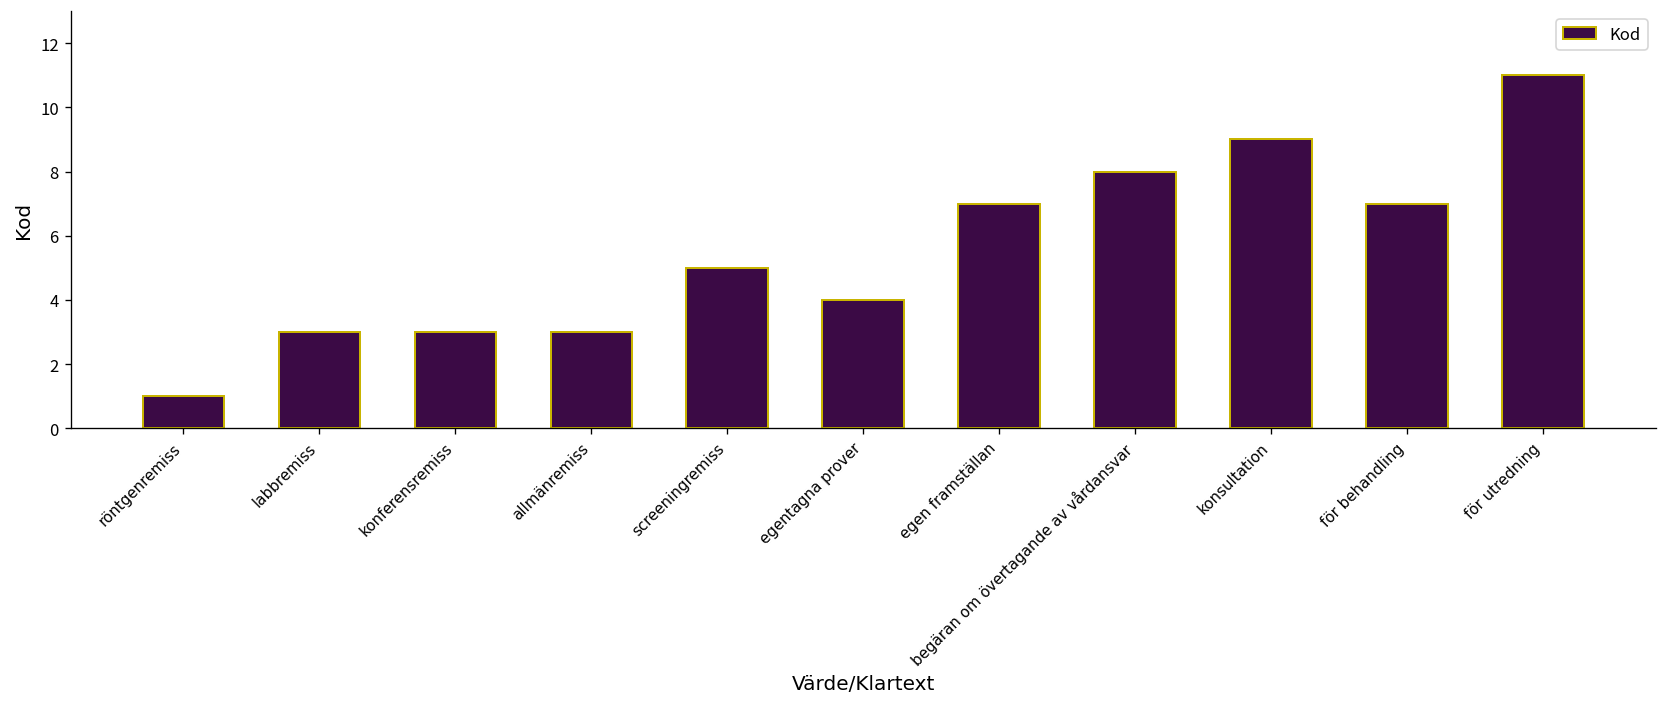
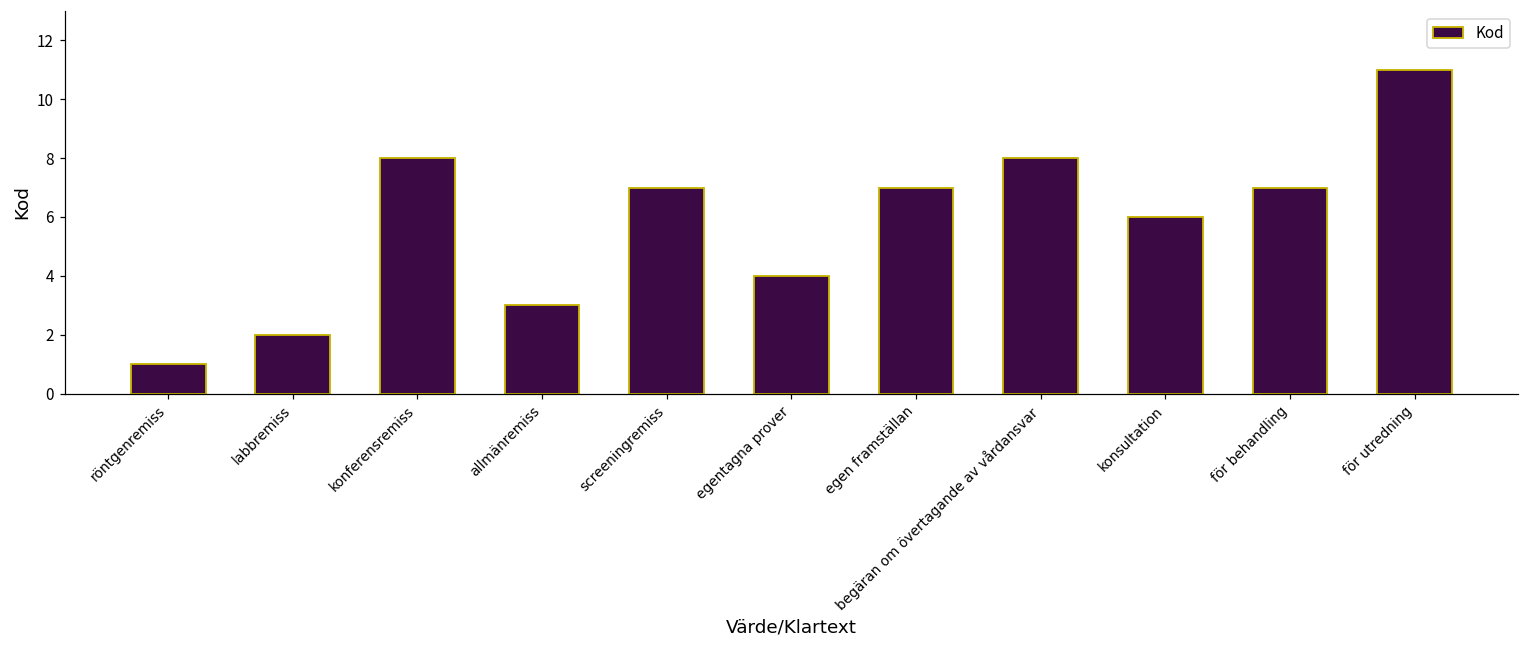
  {
    "röntgenremiss": 1,
-   "labbremiss": 3,
-   "konferensremiss": 3,
+   "labbremiss": 2,
+   "konferensremiss": 8,
    "allmänremiss": 3,
-   "screeningremiss": 5,
+   "screeningremiss": 7,
    "egentagna prover": 4,
    "egen framställan": 7,
    "begäran om övertagande av vårdansvar": 8,
-   "konsultation": 9,
+   "konsultation": 6,
    "för behandling": 7,
    "för utredning": 11
  }
